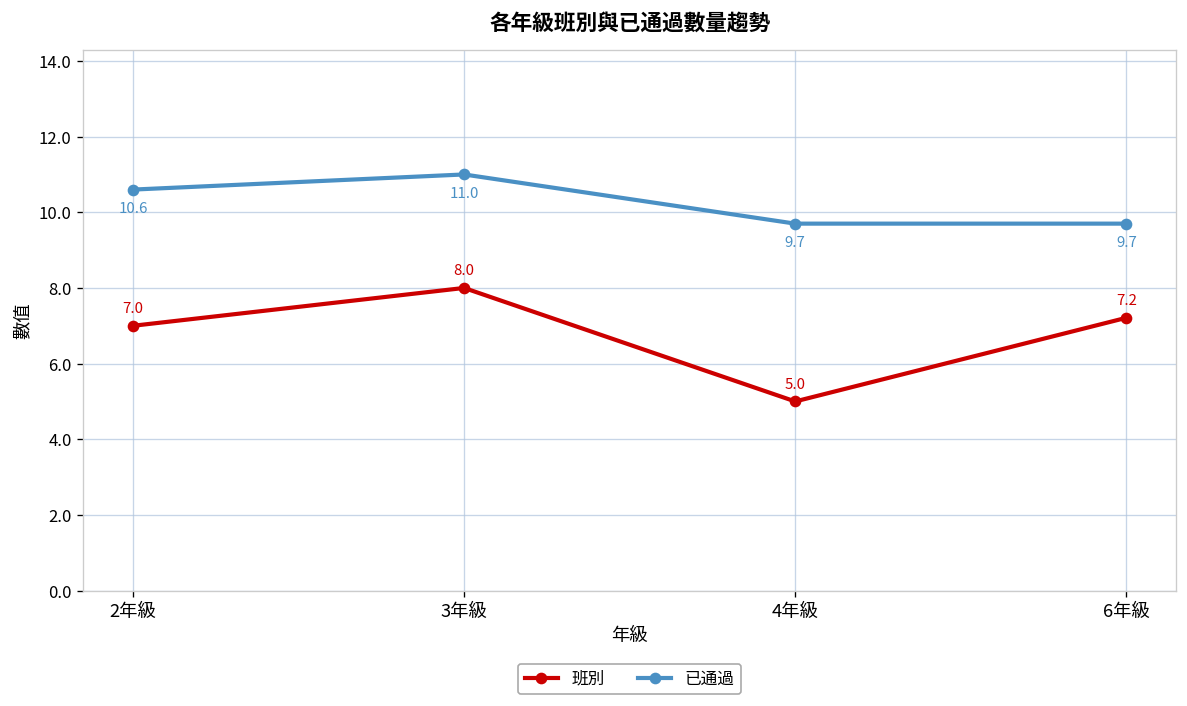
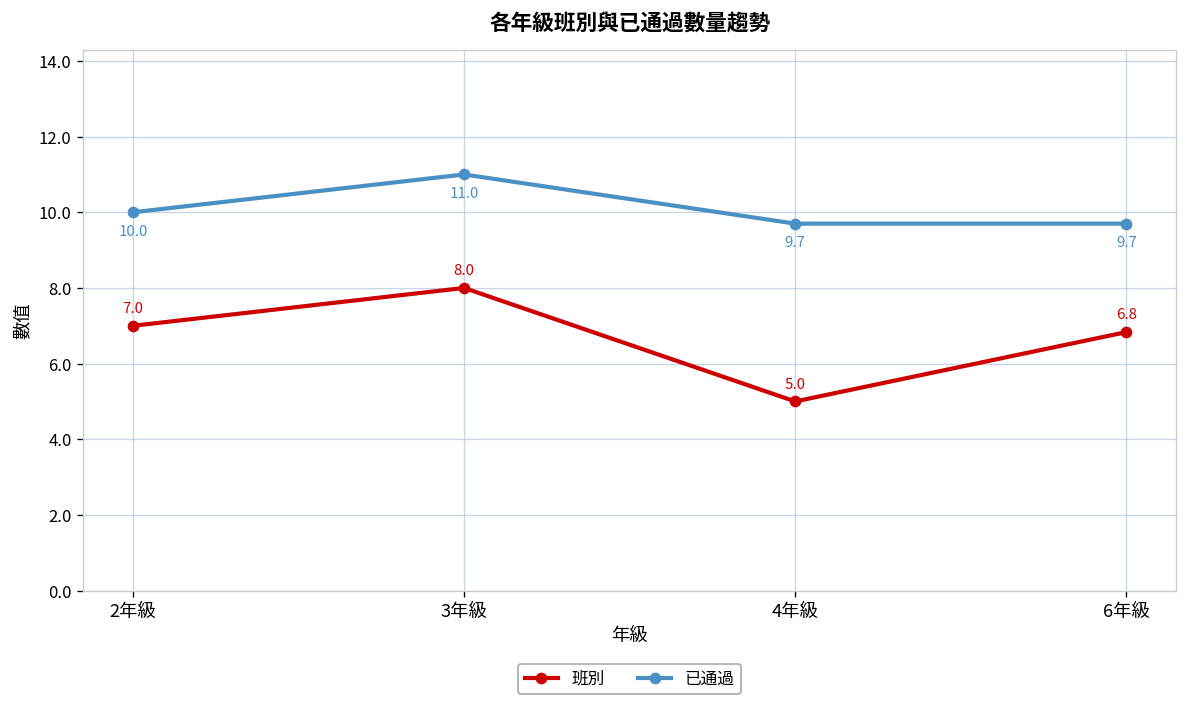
  {
    "班別": {
      "2年級": 7.0,
      "3年級": 8.0,
      "4年級": 5.0,
-     "6年級": 7.2
+     "6年級": 6.8
    },
    "已通過": {
-     "2年級": 10.6,
+     "2年級": 10.0,
      "3年級": 11.0,
      "4年級": 9.7,
      "6年級": 9.7
    }
  }
